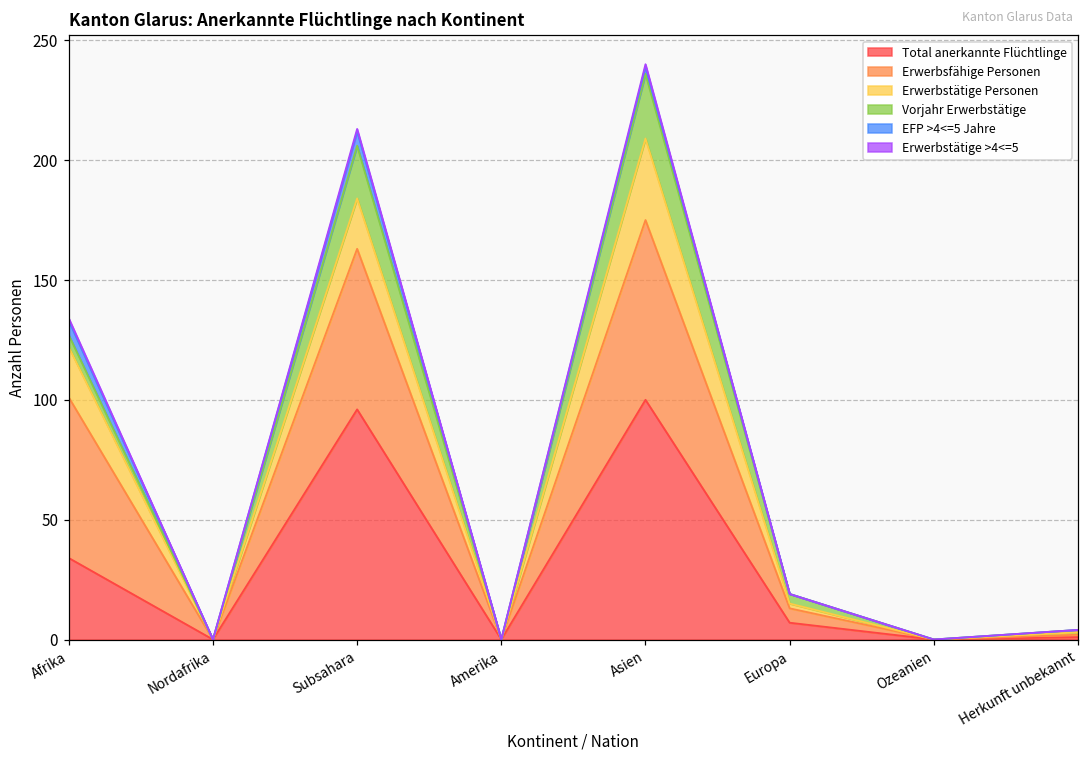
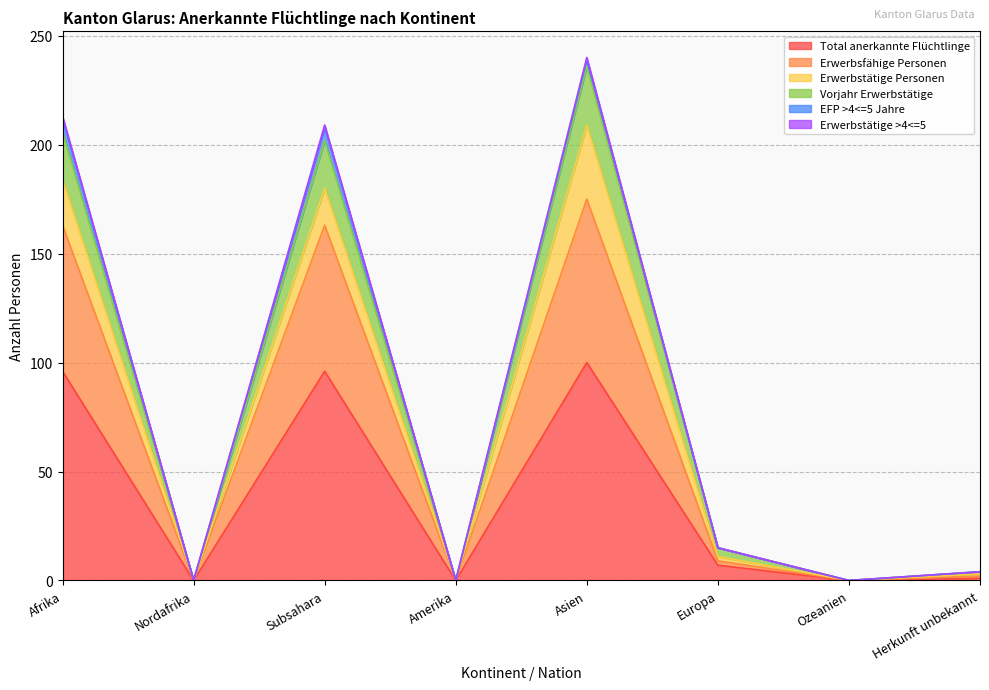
  {
    "Total anerkannte Flüchtlinge": {
-     "Afrika": 34,
+     "Afrika": 96,
      "Subsahara": 96,
      "Asien": 100,
      "Europa": 7
    },
    "Erwerbsfähige Personen": {
      "Afrika": 67,
      "Subsahara": 67,
      "Asien": 75,
-     "Europa": 6
+     "Europa": 2
    },
    "Erwerbstätige Personen": {
      "Afrika": 21,
-     "Subsahara": 21,
+     "Subsahara": 17,
      "Asien": 34,
      "Europa": 2
    },
    "Vorjahr Erwerbstätige": {
-     "Afrika": 5,
+     "Afrika": 22,
      "Subsahara": 22,
      "Asien": 27
    }
  }
